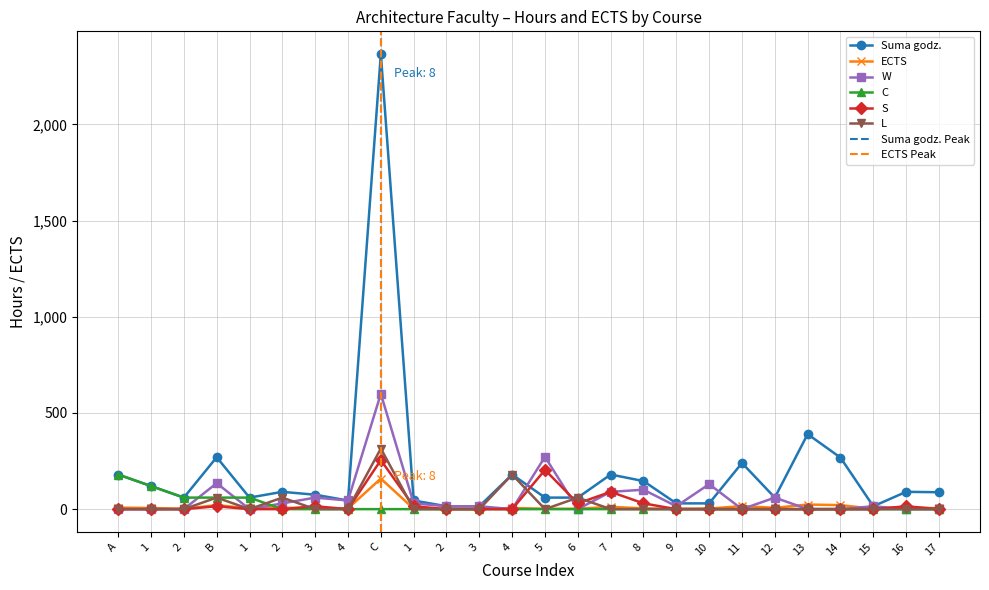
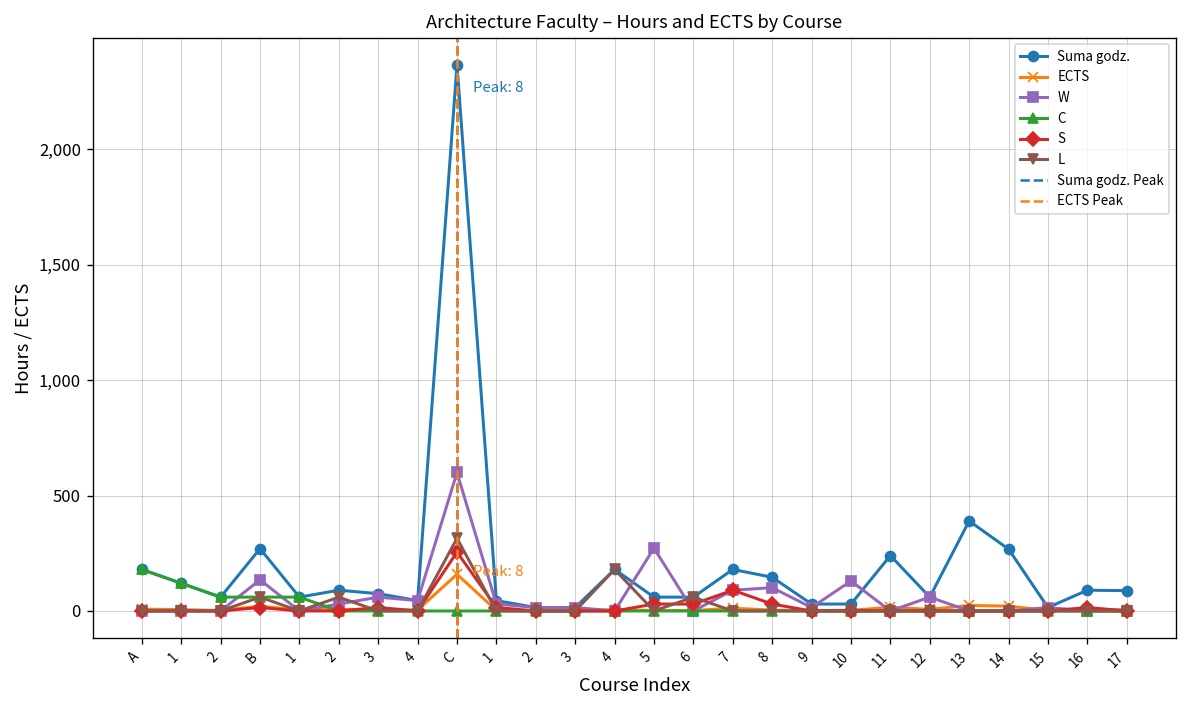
  {
    "Suma godz.": {
      "B": 270,
      "5": 60,
      "7": 180,
      "8": 150,
      "9": 30,
      "10": 30,
      "11": 240,
      "13": 390,
      "14": 270,
      "16": 90,
      "17": 90
    },
    "ECTS": {
      "11": 20,
      "13": 20,
      "14": 20
    },
    "W": {
      "B": 140,
      "C": 600,
      "5": 270,
      "8": 100,
      "10": 130
    },
    "C": {
      "C": 0
    },
    "S": {
      "C": 260,
-     "5": 200,
+     "5": 30,
      "6": 30,
      "8": 30
    },
    "L": {
      "C": 320
    }
  }
